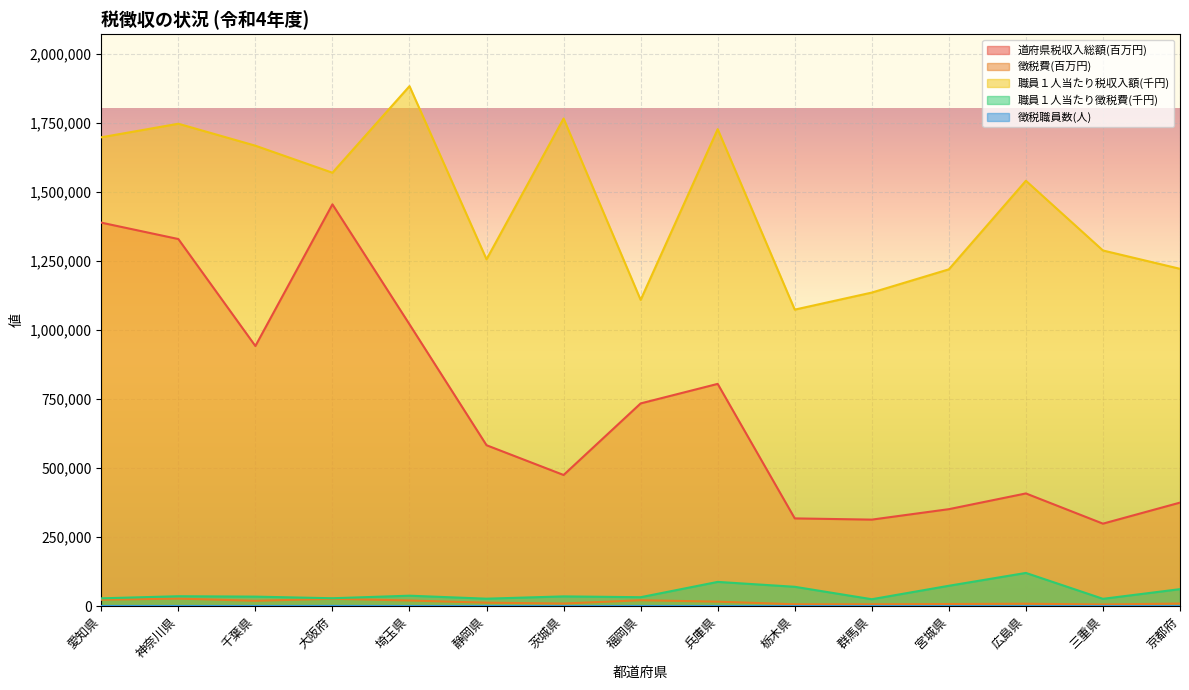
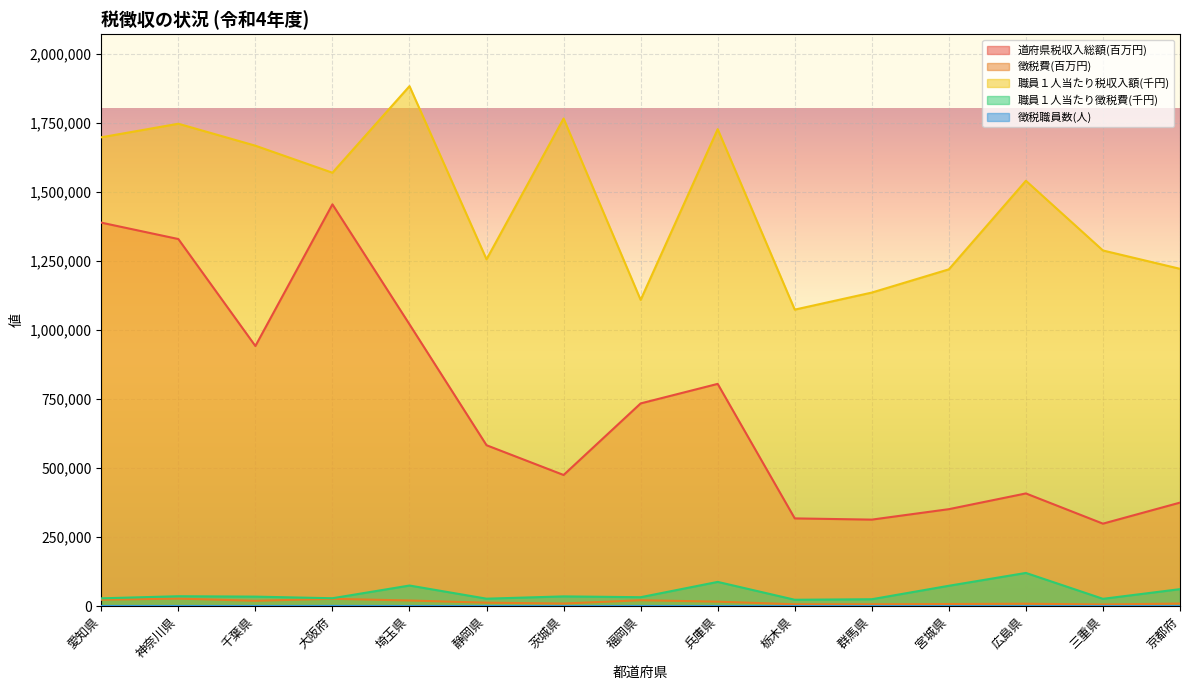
  {
    "職員１人当たり徴税費(千円)": {
      "千葉県": "30,000",
-     "埼玉県": "40,000",
+     "埼玉県": "70,000",
      "静岡県": "30,000",
      "茨城県": "40,000",
      "福岡県": "30,000",
      "兵庫県": "90,000",
-     "栃木県": "70,000",
+     "栃木県": "20,000",
      "群馬県": "30,000",
      "宮城県": "70,000",
      "広島県": "120,000",
      "三重県": "30,000",
      "京都府": "60,000"
    },
    "徴税職員数(人)": {
      "愛知県": "0",
      "神奈川県": "0",
      "千葉県": "0",
      "大阪府": "0",
      "埼玉県": "0",
      "静岡県": "0",
      "茨城県": "0",
      "福岡県": "0",
      "兵庫県": "0"
    }
  }
